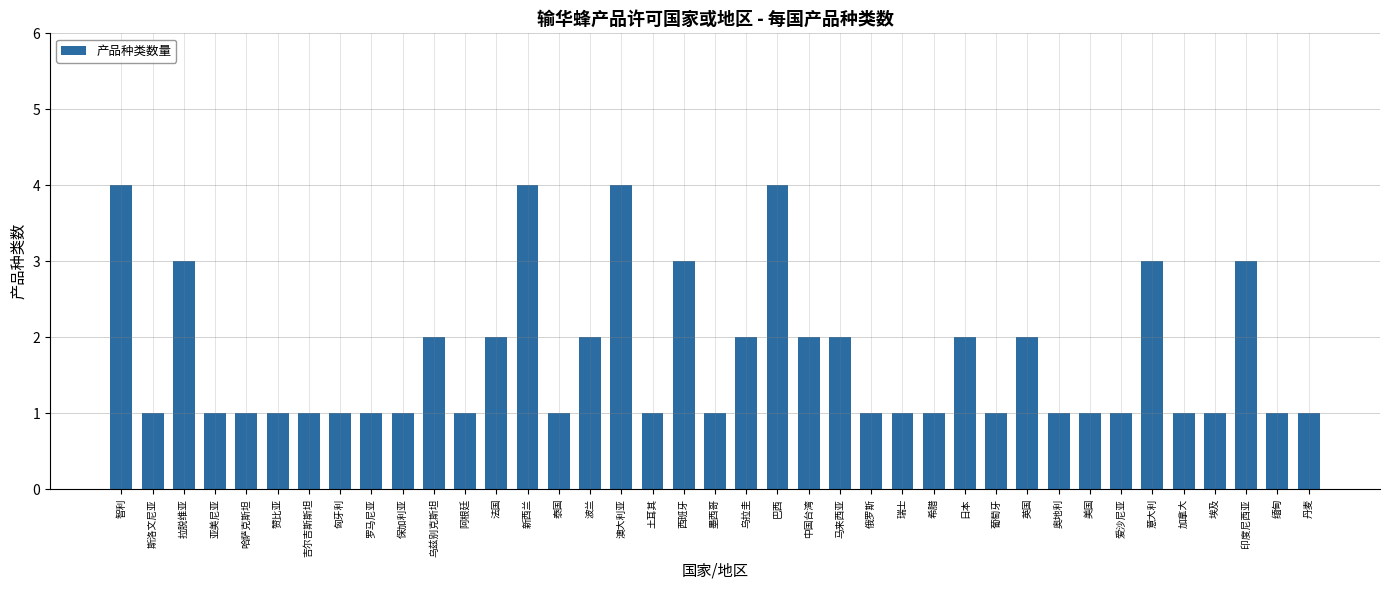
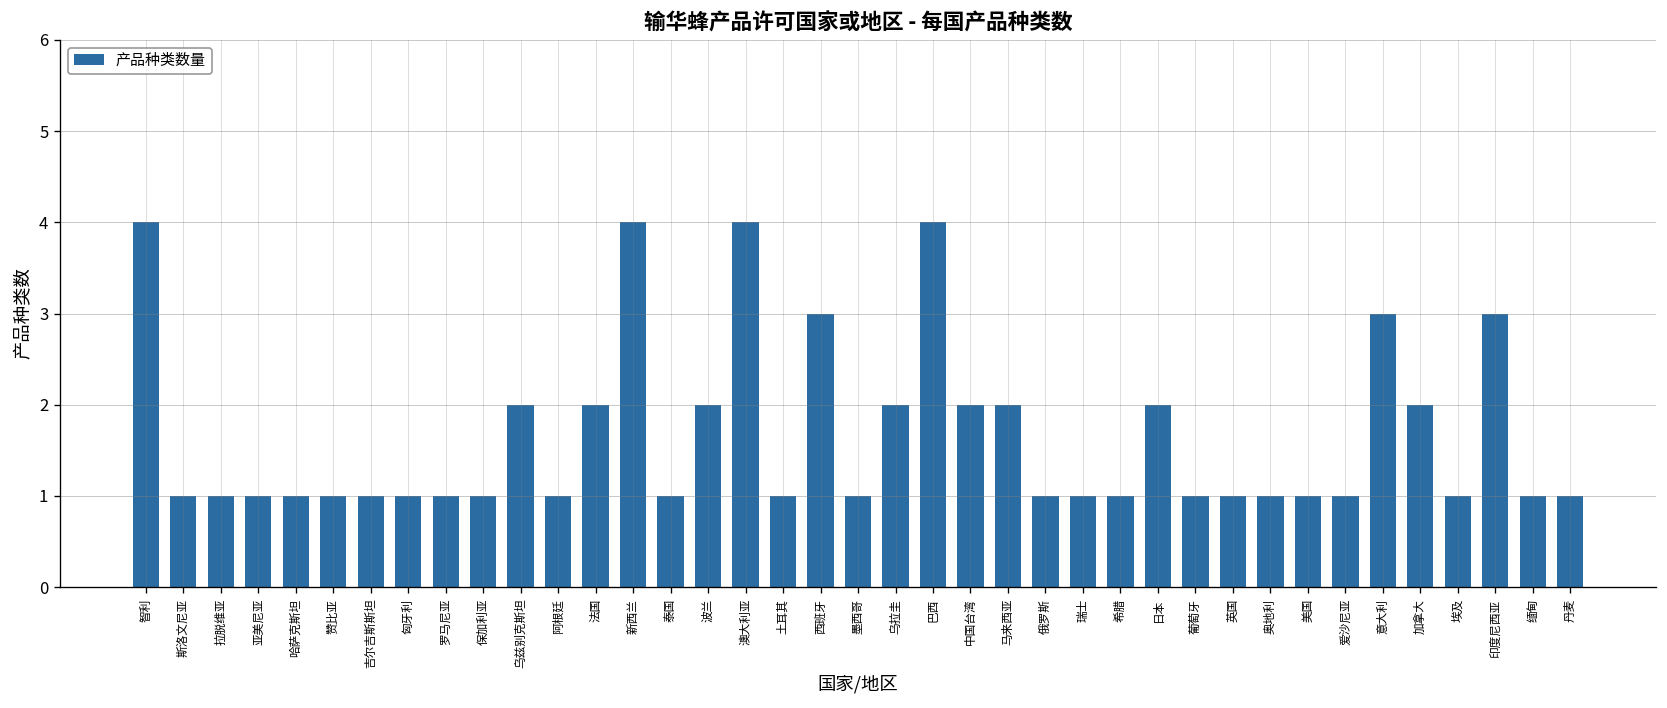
  {
    "智利": 4,
    "斯洛文尼亚": 1,
-   "拉脱维亚": 3,
+   "拉脱维亚": 1,
    "亚美尼亚": 1,
    "哈萨克斯坦": 1,
    "赞比亚": 1,
    "吉尔吉斯斯坦": 1,
    "匈牙利": 1,
    "罗马尼亚": 1,
    "保加利亚": 1,
    "乌兹别克斯坦": 2,
    "阿根廷": 1,
    "法国": 2,
    "新西兰": 4,
    "泰国": 1,
    "波兰": 2,
    "澳大利亚": 4,
    "土耳其": 1,
    "西班牙": 3,
    "墨西哥": 1,
    "乌拉圭": 2,
    "巴西": 4,
    "中国台湾": 2,
    "马来西亚": 2,
    "俄罗斯": 1,
    "瑞士": 1,
    "希腊": 1,
    "日本": 2,
    "葡萄牙": 1,
-   "英国": 2,
+   "英国": 1,
    "奥地利": 1,
    "美国": 1,
    "爱沙尼亚": 1,
    "意大利": 3,
-   "加拿大": 1,
+   "加拿大": 2,
    "埃及": 1,
    "印度尼西亚": 3,
    "缅甸": 1,
    "丹麦": 1
  }
